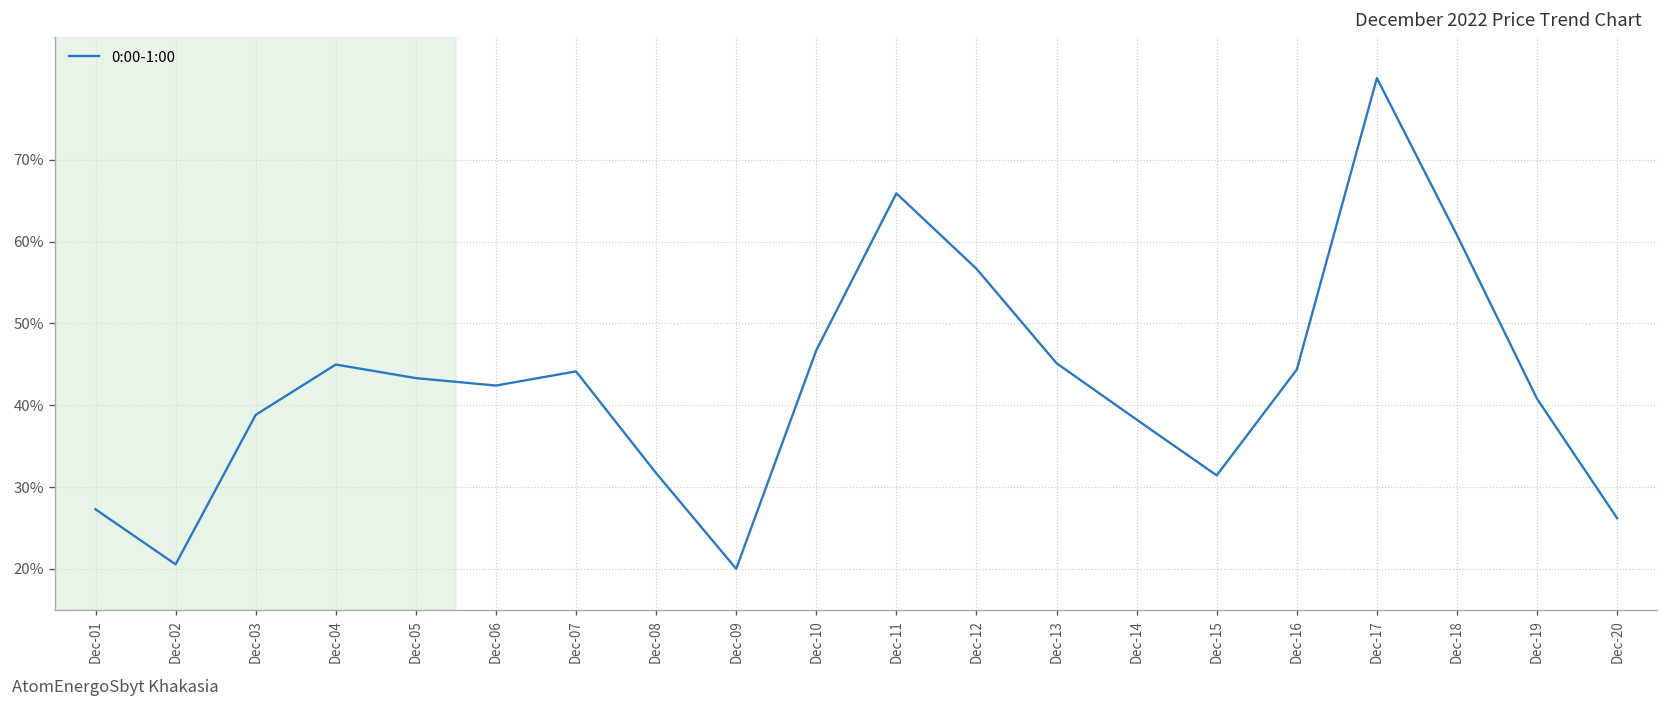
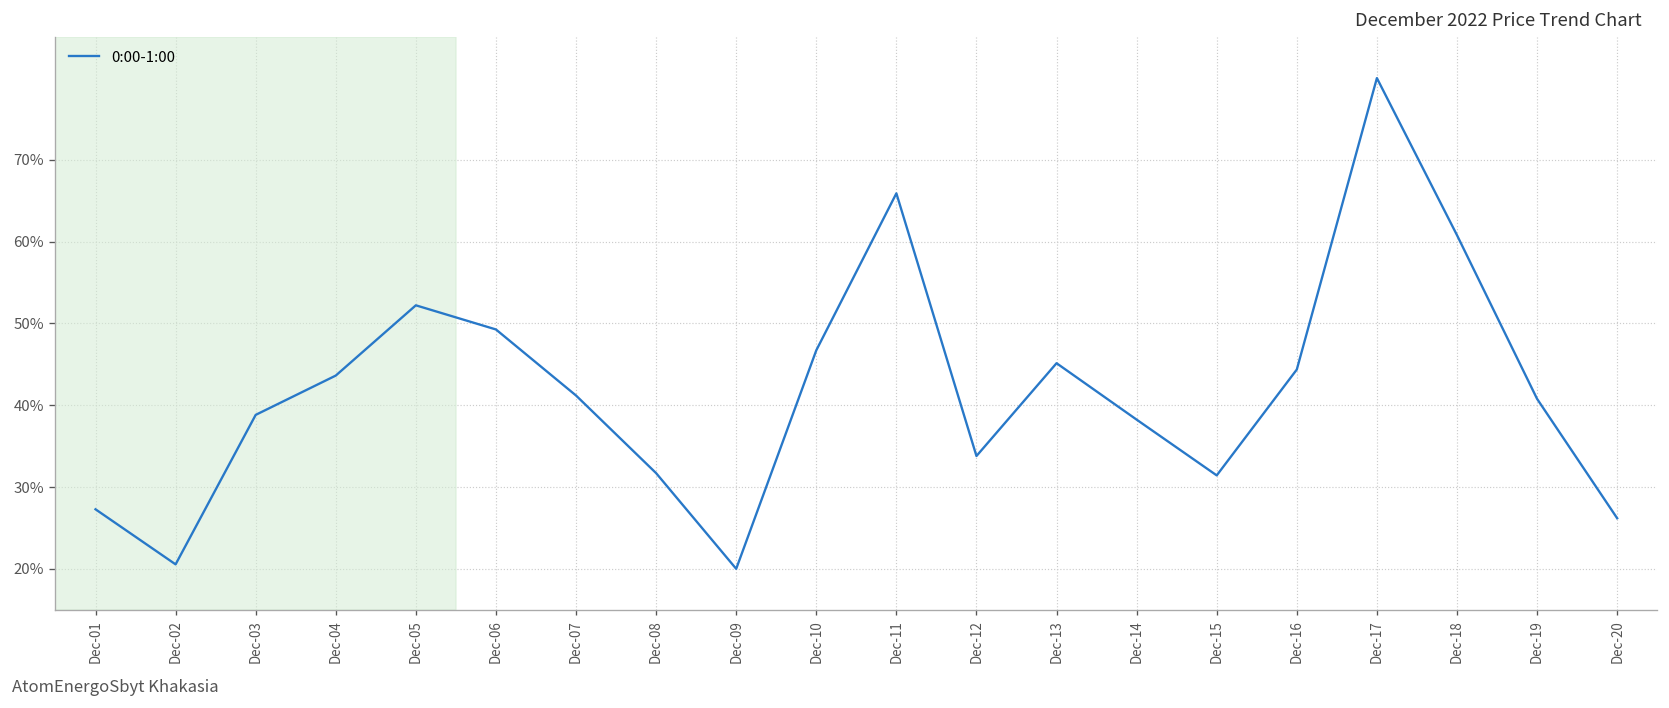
  {
    "Dec-01": "27%",
    "Dec-02": "21%",
    "Dec-03": "39%",
-   "Dec-04": "45%",
-   "Dec-05": "43%",
-   "Dec-06": "42%",
-   "Dec-07": "44%",
+   "Dec-04": "44%",
+   "Dec-05": "52%",
+   "Dec-06": "49%",
+   "Dec-07": "41%",
    "Dec-08": "32%",
    "Dec-09": "20%",
    "Dec-10": "47%",
    "Dec-11": "66%",
-   "Dec-12": "57%",
+   "Dec-12": "34%",
    "Dec-13": "45%",
    "Dec-14": "38%",
    "Dec-15": "31%",
    "Dec-16": "44%",
    "Dec-17": "80%",
    "Dec-18": "61%",
    "Dec-19": "41%",
    "Dec-20": "26%"
  }
